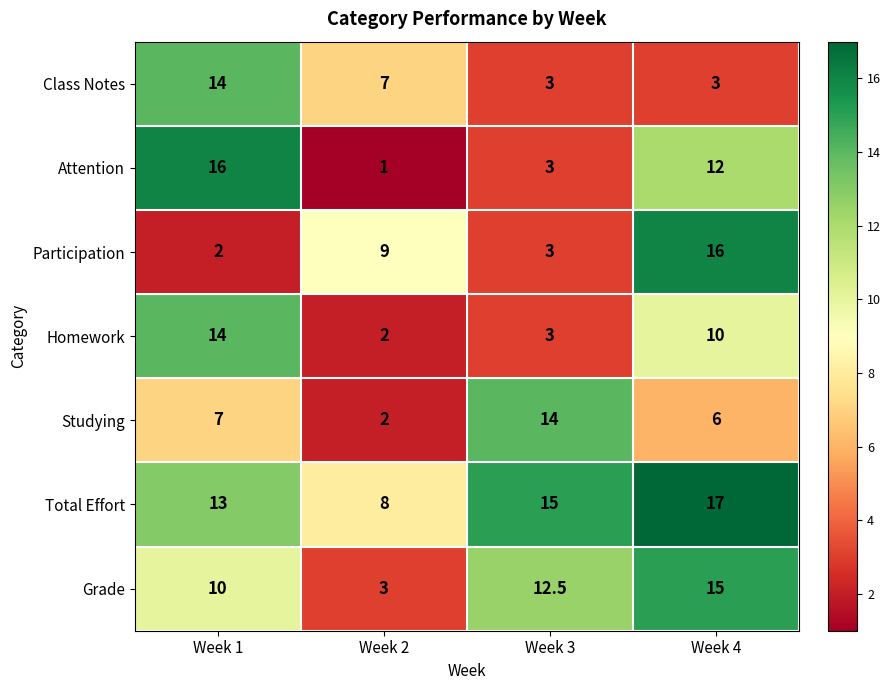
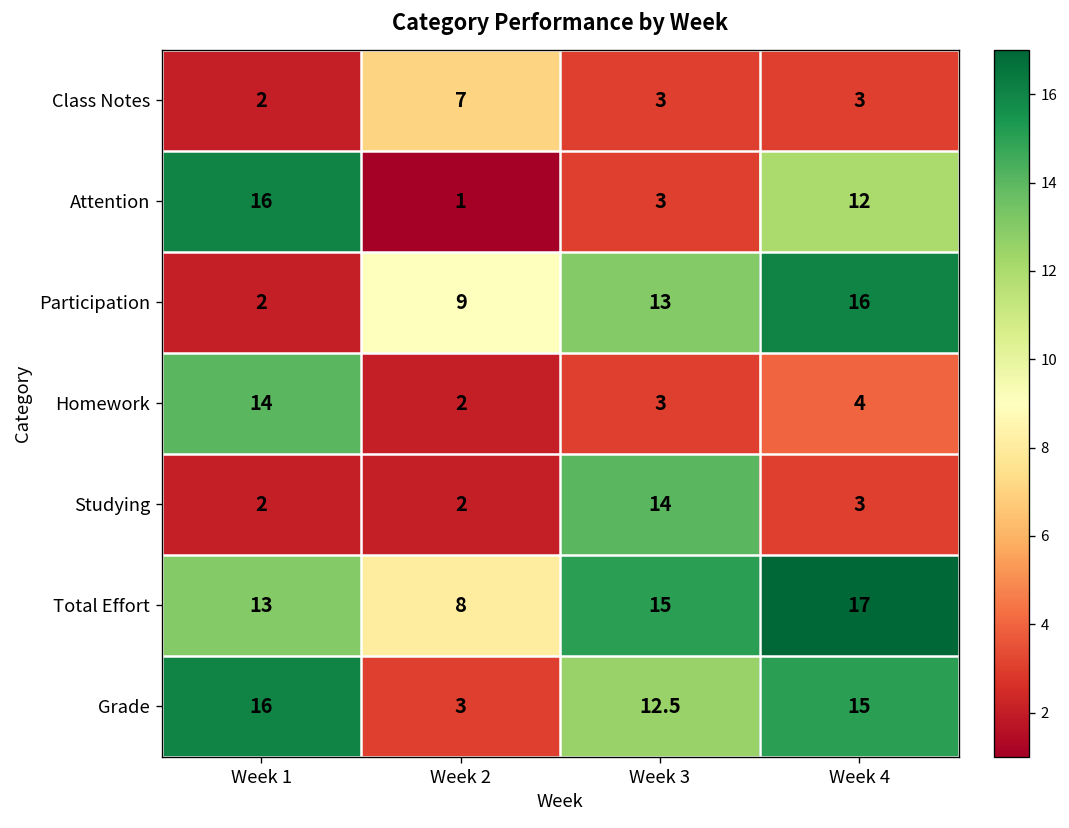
  {
    "Class Notes": {
-     "Week 1": 14,
+     "Week 1": 2,
      "Week 2": 7,
      "Week 3": 3,
      "Week 4": 3
    },
    "Attention": {
      "Week 1": 16,
      "Week 2": 1,
      "Week 3": 3,
      "Week 4": 12
    },
    "Participation": {
      "Week 1": 2,
      "Week 2": 9,
-     "Week 3": 3,
+     "Week 3": 13,
      "Week 4": 16
    },
    "Homework": {
      "Week 1": 14,
      "Week 2": 2,
      "Week 3": 3,
-     "Week 4": 10
+     "Week 4": 4
    },
    "Studying": {
-     "Week 1": 7,
+     "Week 1": 2,
      "Week 2": 2,
      "Week 3": 14,
-     "Week 4": 6
+     "Week 4": 3
    },
    "Total Effort": {
      "Week 1": 13,
      "Week 2": 8,
      "Week 3": 15,
      "Week 4": 17
    },
    "Grade": {
-     "Week 1": 10,
+     "Week 1": 16,
      "Week 2": 3,
      "Week 3": 12.5,
      "Week 4": 15
    }
  }
